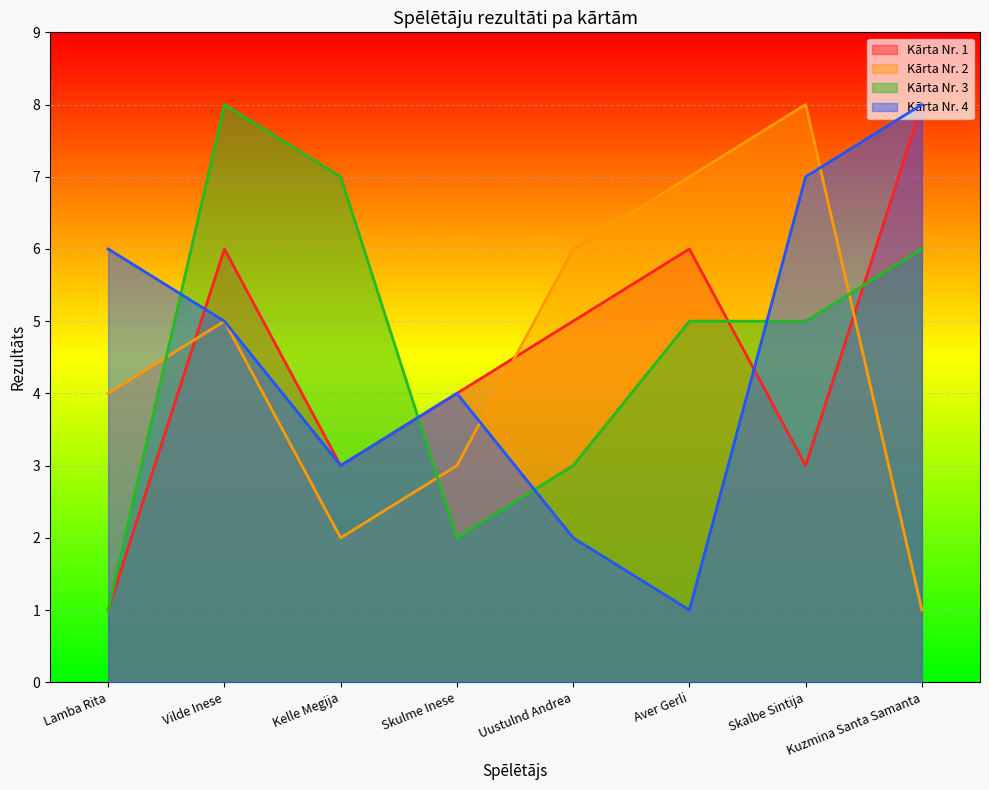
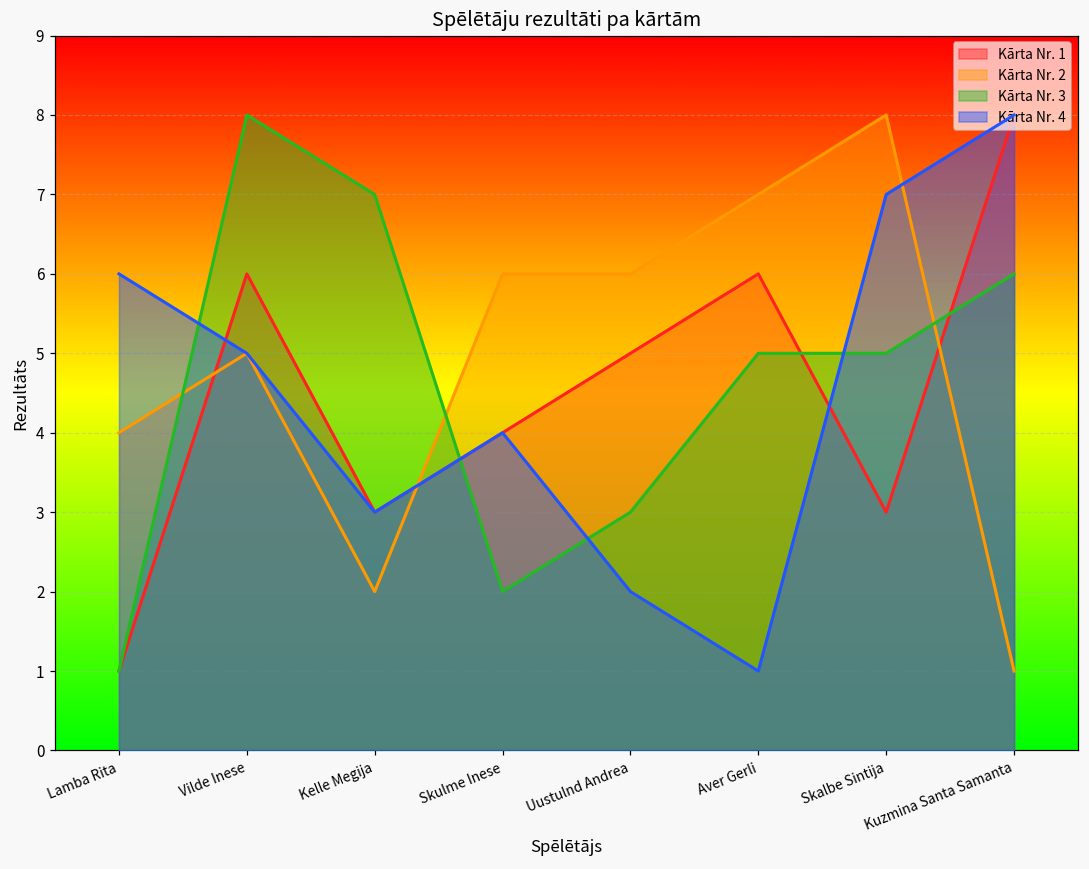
  {
    "Kārta Nr. 1": {
      "Vilde Inese": 6,
      "Uustulnd Andrea": 5,
      "Aver Gerli": 6,
      "Skalbe Sintija": 3
    },
    "Kārta Nr. 2": {
      "Lamba Rita": 4,
      "Kelle Megija": 2,
-     "Skulme Inese": 3,
+     "Skulme Inese": 6,
      "Uustulnd Andrea": 6,
      "Aver Gerli": 7,
      "Skalbe Sintija": 8,
      "Kuzmina Santa Samanta": 1
    },
    "Kārta Nr. 3": {
      "Vilde Inese": 8,
      "Kelle Megija": 7,
      "Skulme Inese": 2,
      "Uustulnd Andrea": 3,
      "Aver Gerli": 5,
      "Skalbe Sintija": 5,
      "Kuzmina Santa Samanta": 6
    },
    "Kārta Nr. 4": {
      "Lamba Rita": 6,
      "Uustulnd Andrea": 2,
      "Aver Gerli": 1,
      "Skalbe Sintija": 7
    }
  }
